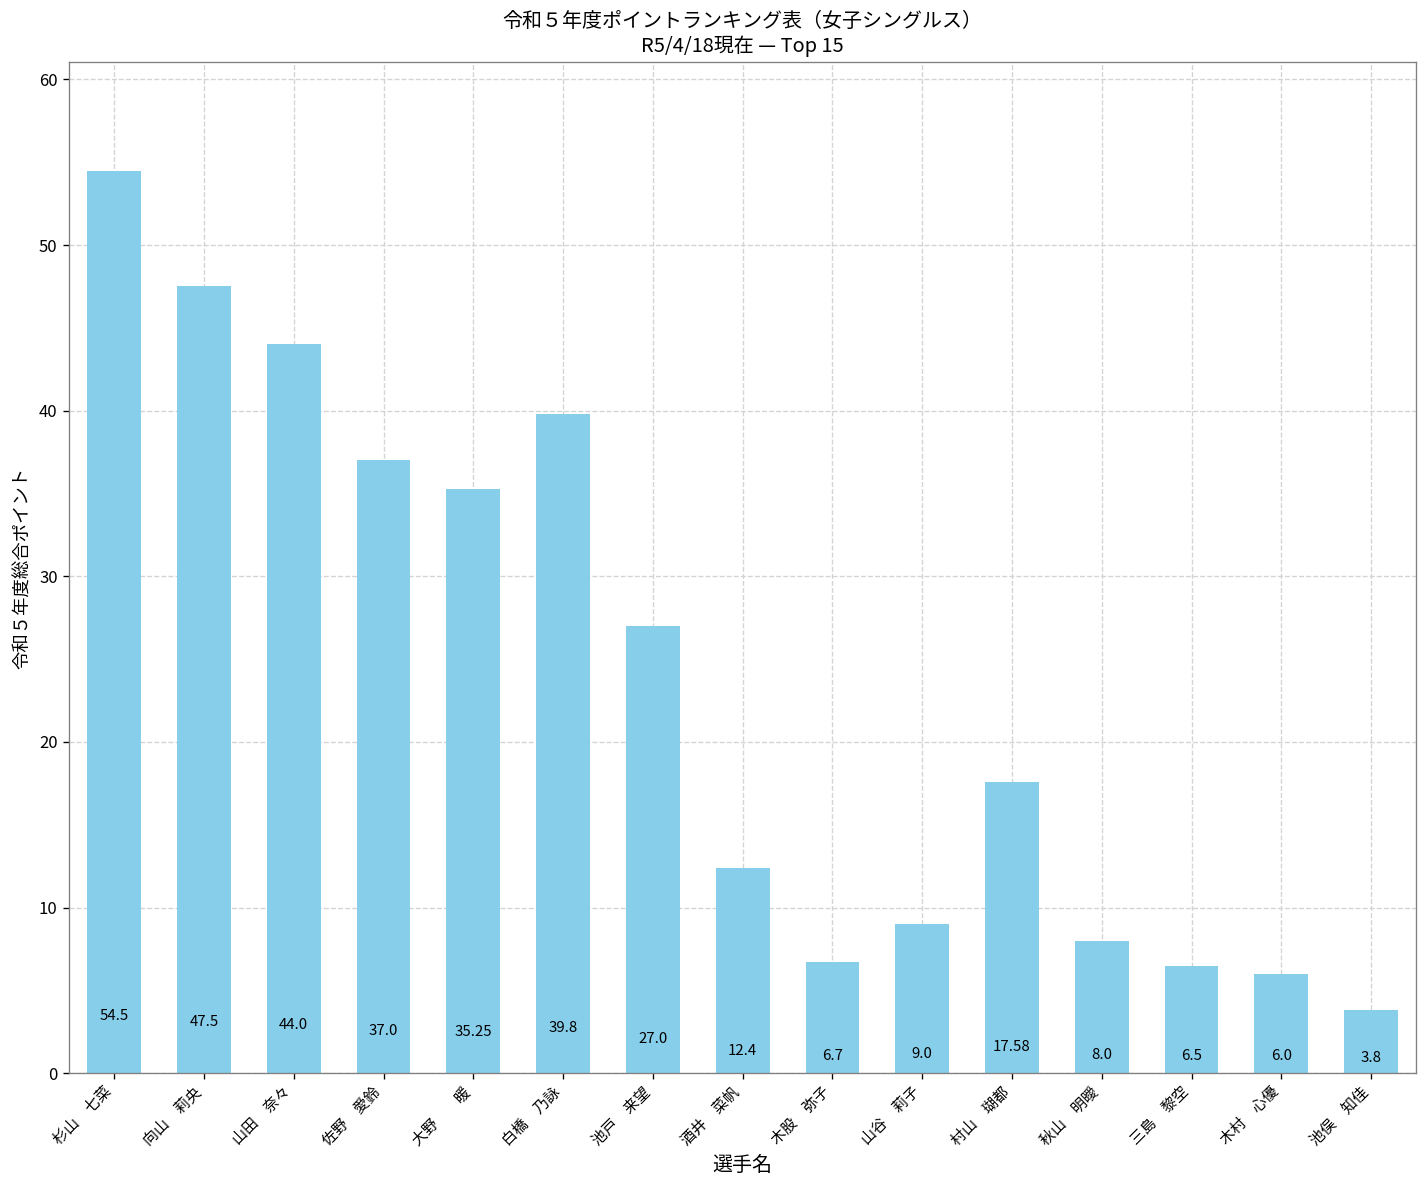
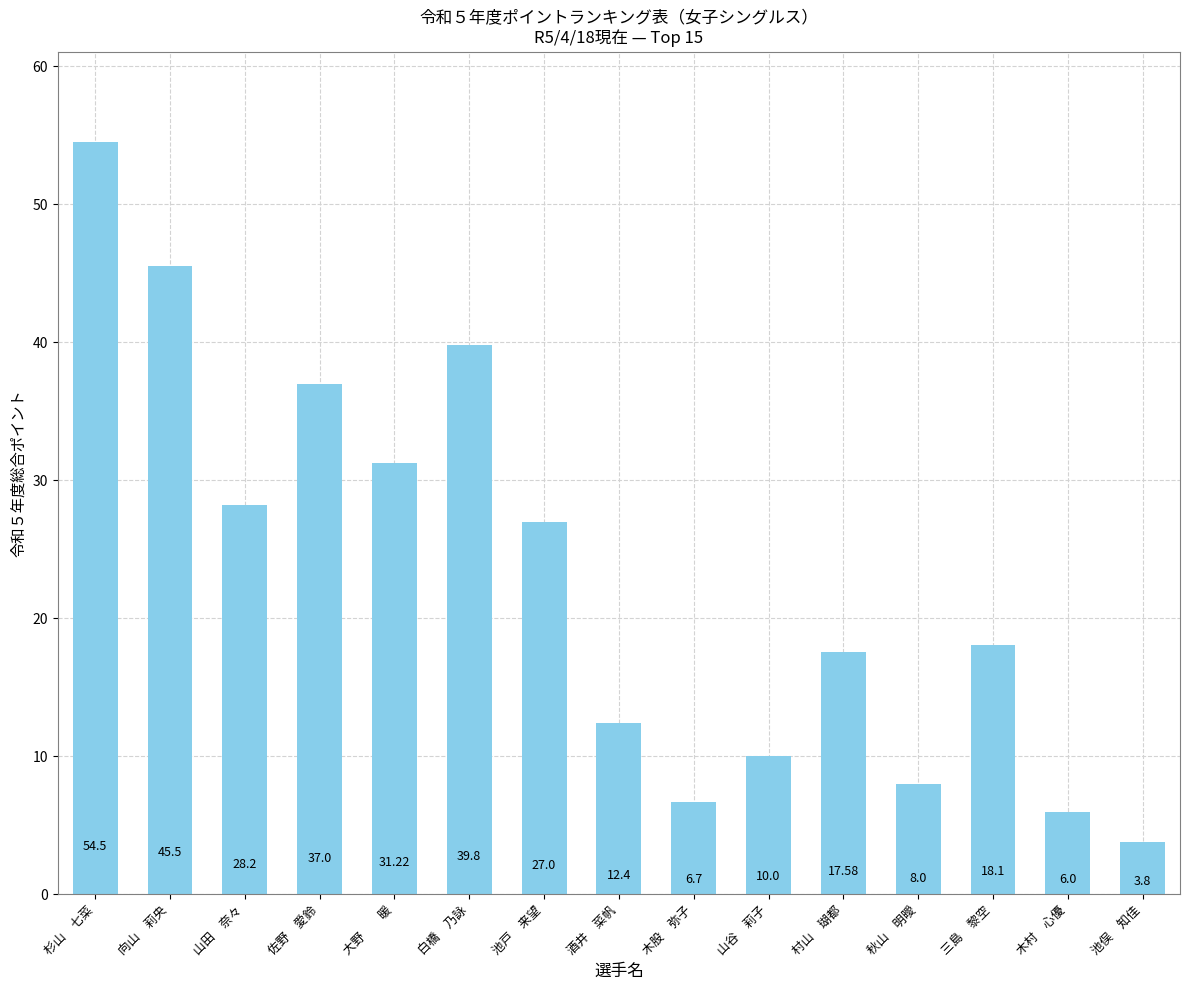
  {
    "杉山 七菜": 54.5,
-   "向山 莉央": 47.5,
-   "山田 奈々": 44.0,
+   "向山 莉央": 45.5,
+   "山田 奈々": 28.2,
    "佐野 愛鈴": 37.0,
-   "大野 暖": 35.25,
+   "大野 暖": 31.22,
    "白橋 乃詠": 39.8,
    "池戸 来望": 27.0,
    "酒井 菜帆": 12.4,
    "木股 弥子": 6.7,
-   "山谷 莉子": 9.0,
+   "山谷 莉子": 10.0,
    "村山 瑚都": 17.58,
    "秋山 明曖": 8.0,
-   "三島 黎空": 6.5,
+   "三島 黎空": 18.1,
    "木村 心優": 6.0,
    "池俣 知佳": 3.8
  }
